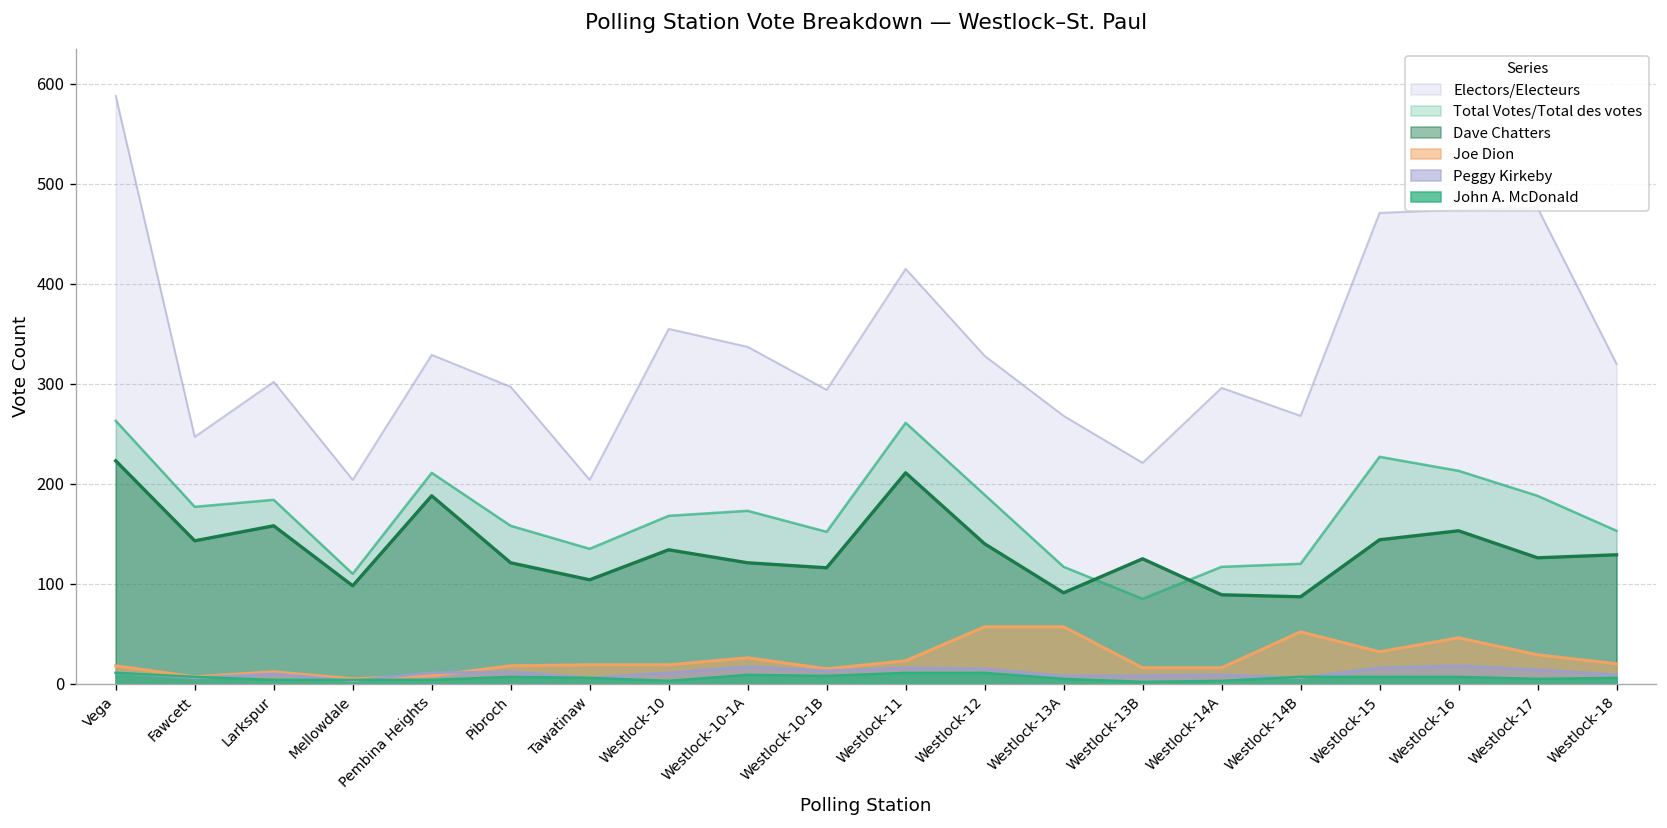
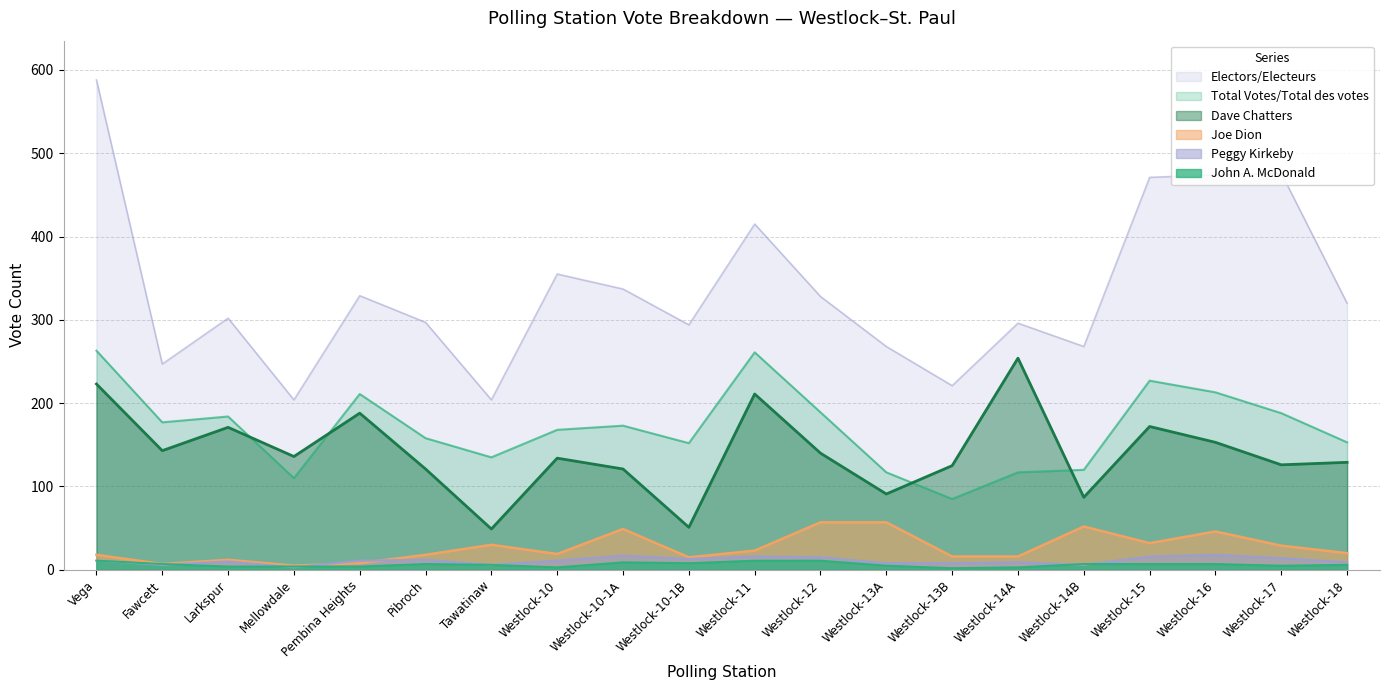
  {
    "Dave Chatters": {
      "Vega": 220,
      "Fawcett": 140,
-     "Larkspur": 160,
-     "Mellowdale": 100,
+     "Larkspur": 170,
+     "Mellowdale": 140,
      "Pembina Heights": 190,
      "Pibroch": 120,
-     "Tawatinaw": 100,
+     "Tawatinaw": 50,
      "Westlock-10": 130,
      "Westlock-10-1A": 120,
-     "Westlock-10-1B": 120,
+     "Westlock-10-1B": 50,
      "Westlock-11": 210,
      "Westlock-12": 140,
      "Westlock-13A": 90,
      "Westlock-13B": 130,
-     "Westlock-14A": 90,
+     "Westlock-14A": 250,
      "Westlock-14B": 90,
-     "Westlock-15": 140,
+     "Westlock-15": 170,
      "Westlock-16": 150,
      "Westlock-17": 130,
      "Westlock-18": 130
    },
    "Joe Dion": {
      "Vega": 20,
      "Pibroch": 20,
-     "Tawatinaw": 20,
+     "Tawatinaw": 30,
      "Westlock-10": 20,
-     "Westlock-10-1A": 30,
+     "Westlock-10-1A": 50,
      "Westlock-11": 20,
      "Westlock-12": 60,
      "Westlock-13A": 60,
      "Westlock-13B": 20,
      "Westlock-14A": 20,
      "Westlock-14B": 50,
      "Westlock-15": 30,
      "Westlock-16": 50,
      "Westlock-17": 30,
      "Westlock-18": 20
    }
  }
